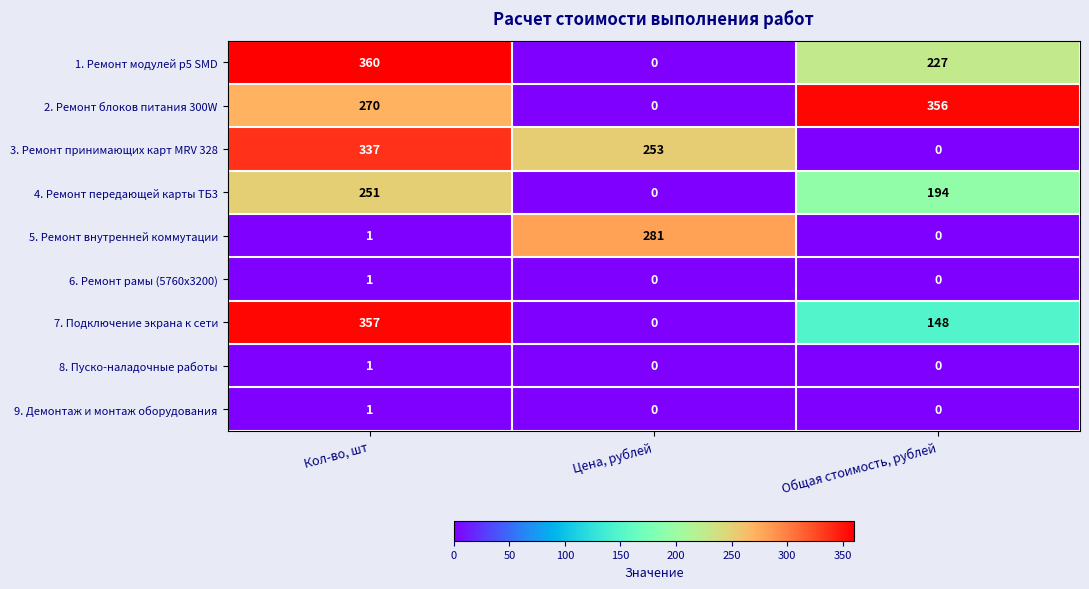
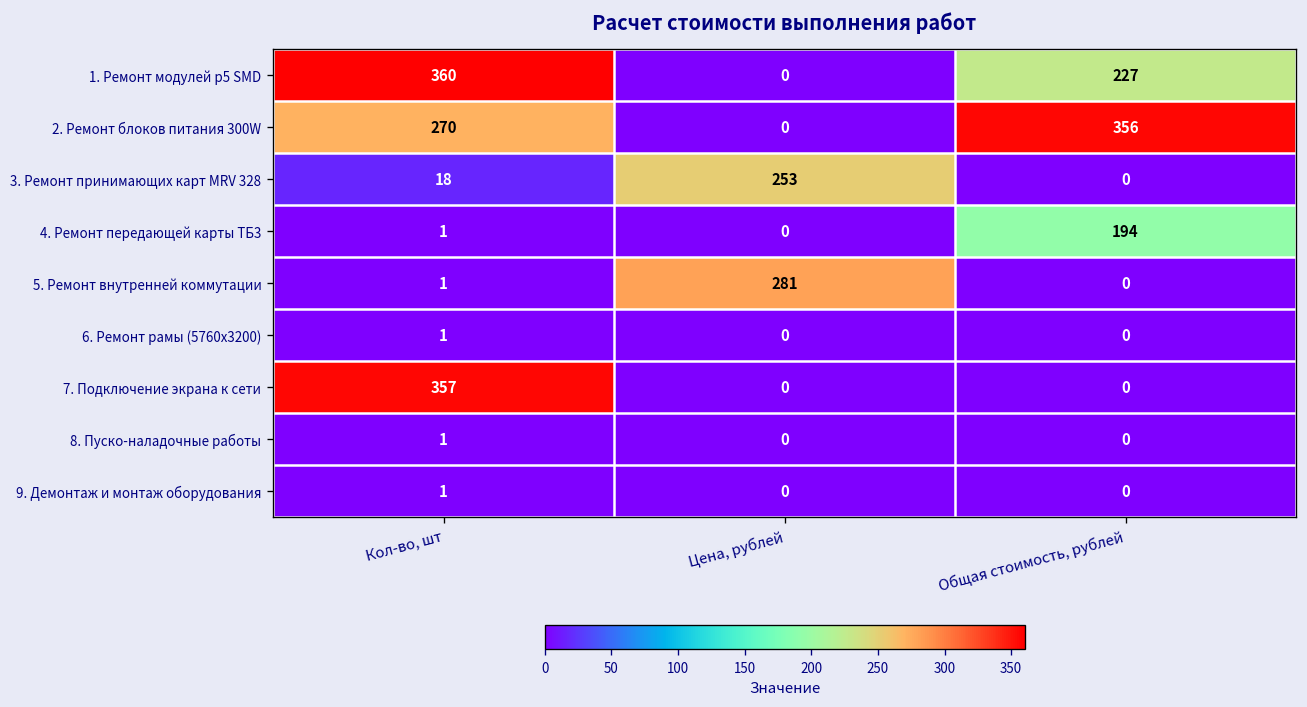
  {
    "1. Ремонт модулей р5 SMD": {
      "Кол-во, шт": 360,
      "Цена, рублей": 0,
      "Общая стоимость, рублей": 227
    },
    "2. Ремонт блоков питания 300W": {
      "Кол-во, шт": 270,
      "Цена, рублей": 0,
      "Общая стоимость, рублей": 356
    },
    "3. Ремонт принимающих карт MRV 328": {
-     "Кол-во, шт": 337,
+     "Кол-во, шт": 18,
      "Цена, рублей": 253,
      "Общая стоимость, рублей": 0
    },
    "4. Ремонт передающей карты ТБ3": {
-     "Кол-во, шт": 251,
+     "Кол-во, шт": 1,
      "Цена, рублей": 0,
      "Общая стоимость, рублей": 194
    },
    "5. Ремонт внутренней коммутации": {
      "Кол-во, шт": 1,
      "Цена, рублей": 281,
      "Общая стоимость, рублей": 0
    },
    "6. Ремонт рамы (5760х3200)": {
      "Кол-во, шт": 1,
      "Цена, рублей": 0,
      "Общая стоимость, рублей": 0
    },
    "7. Подключение экрана к сети": {
      "Кол-во, шт": 357,
      "Цена, рублей": 0,
-     "Общая стоимость, рублей": 148
+     "Общая стоимость, рублей": 0
    },
    "8. Пуско-наладочные работы": {
      "Кол-во, шт": 1,
      "Цена, рублей": 0,
      "Общая стоимость, рублей": 0
    },
    "9. Демонтаж и монтаж оборудования": {
      "Кол-во, шт": 1,
      "Цена, рублей": 0,
      "Общая стоимость, рублей": 0
    }
  }
